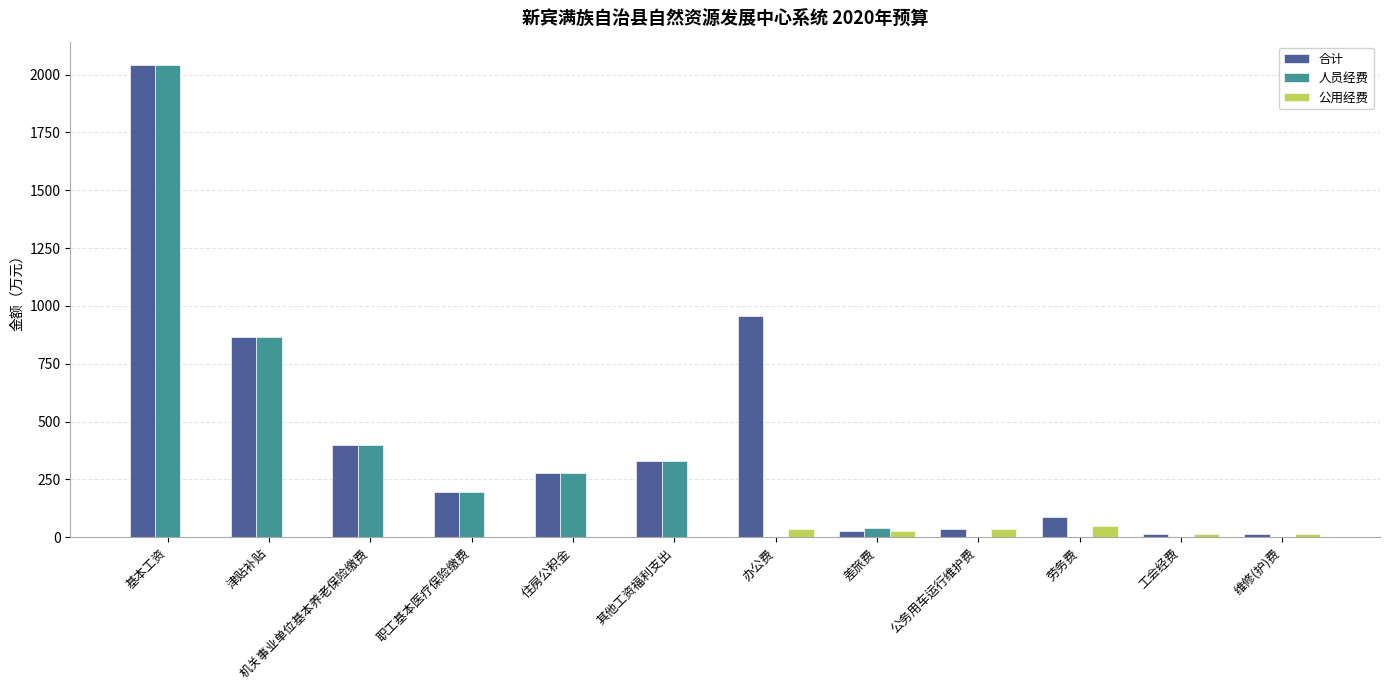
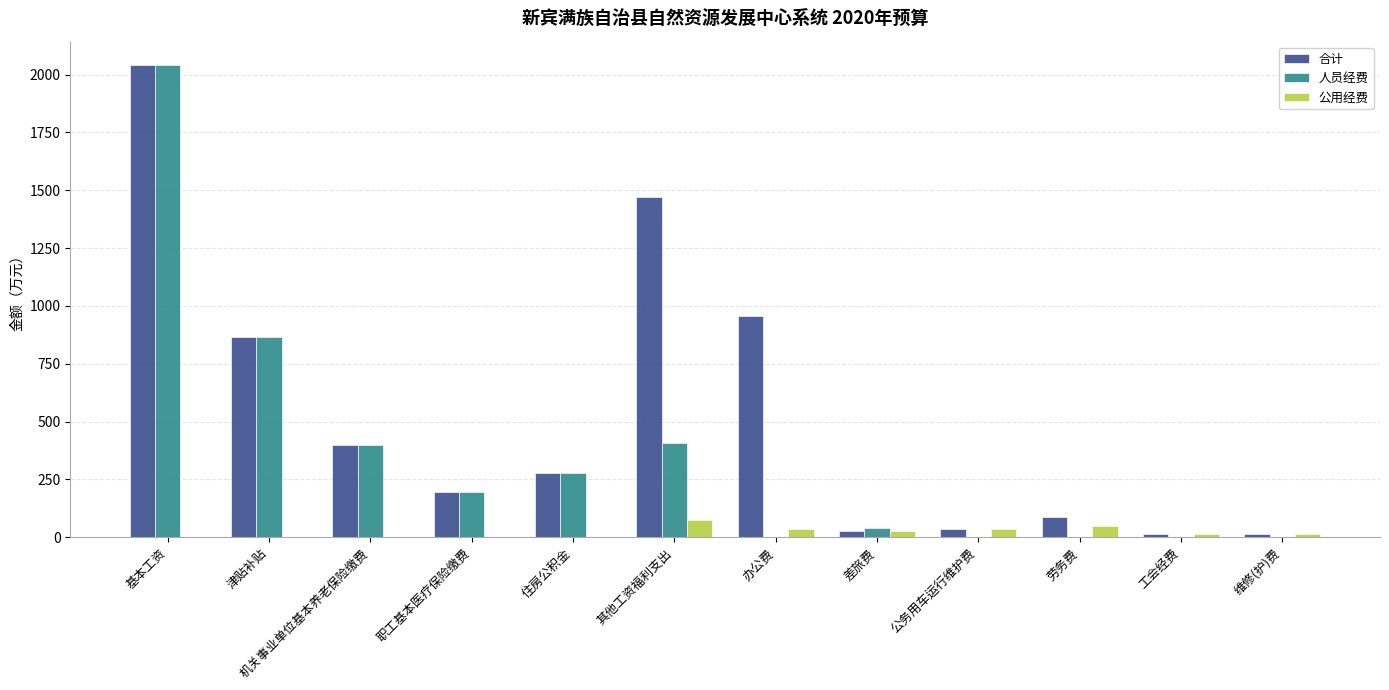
  {
    "合计": {
      "基本工资": 2040,
      "津贴补贴": 860,
      "机关事业单位基本养老保险缴费": 400,
      "职工基本医疗保险缴费": 190,
      "住房公积金": 280,
-     "其他工资福利支出": 330,
+     "其他工资福利支出": 1470,
      "办公费": 960,
      "差旅费": 30,
      "公务用车运行维护费": 40,
      "劳务费": 90,
      "工会经费": 10,
      "维修(护)费": 10
    },
    "人员经费": {
      "基本工资": 2040,
      "津贴补贴": 860,
      "机关事业单位基本养老保险缴费": 400,
      "职工基本医疗保险缴费": 190,
      "住房公积金": 280,
-     "其他工资福利支出": 330,
+     "其他工资福利支出": 410,
      "办公费": 0,
      "差旅费": 40,
      "公务用车运行维护费": 0,
      "劳务费": 0,
      "工会经费": 0,
      "维修(护)费": 0
    },
    "公用经费": {
      "基本工资": 0,
      "津贴补贴": 0,
      "机关事业单位基本养老保险缴费": 0,
      "职工基本医疗保险缴费": 0,
      "住房公积金": 0,
-     "其他工资福利支出": 0,
+     "其他工资福利支出": 70,
      "办公费": 30,
      "差旅费": 30,
      "公务用车运行维护费": 40,
      "劳务费": 50,
      "工会经费": 10,
      "维修(护)费": 10
    }
  }
